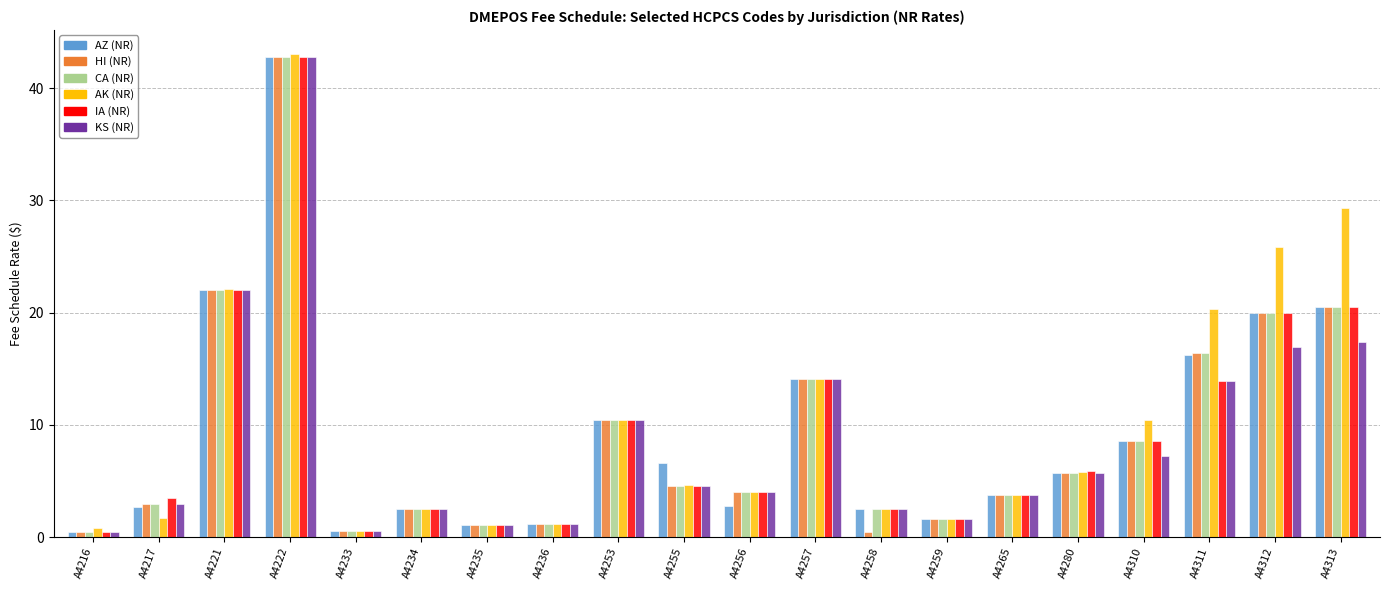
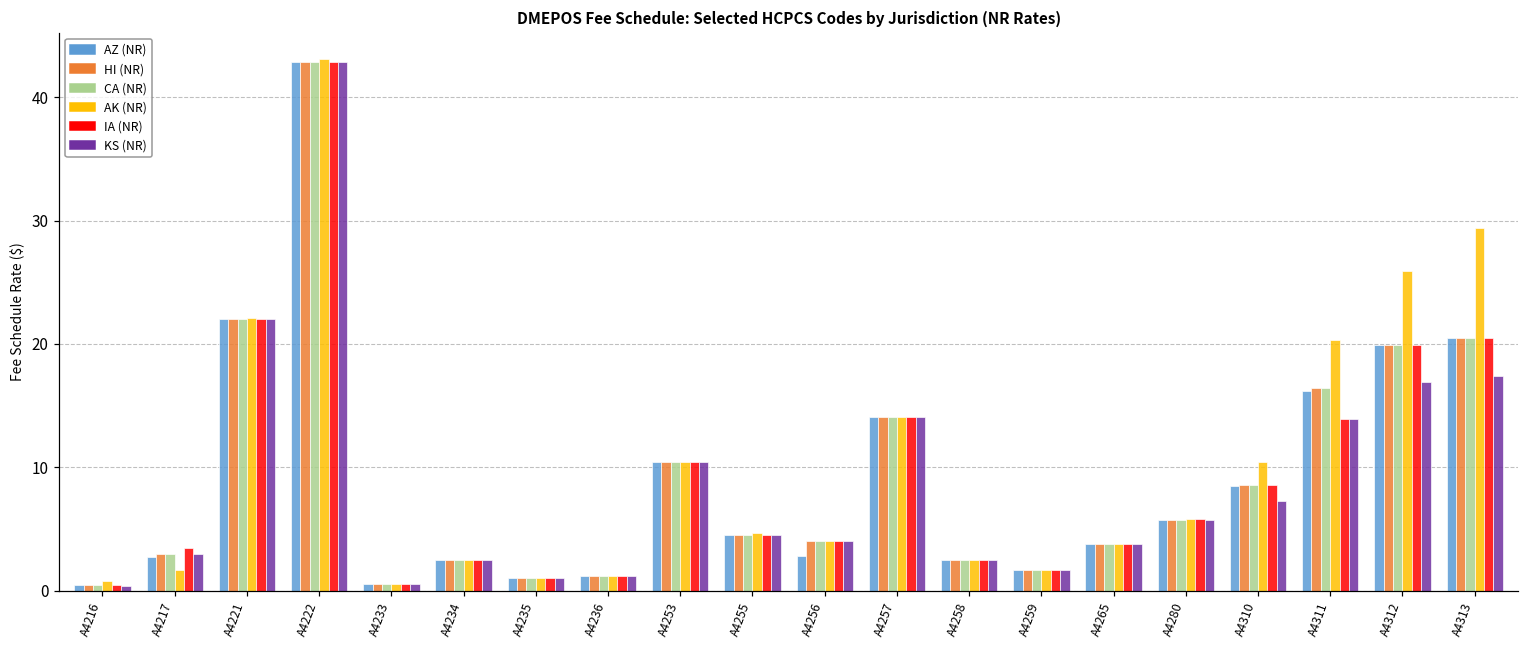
  {
    "AZ (NR)": {
      "A4216": 0.5,
      "A4217": 2.7,
      "A4221": 22.0,
      "A4222": 42.8,
      "A4233": 0.6,
      "A4234": 2.5,
      "A4235": 1.1,
      "A4236": 1.2,
      "A4253": 10.4,
-     "A4255": 6.6,
+     "A4255": 4.6,
      "A4256": 2.8,
      "A4257": 14.1,
      "A4258": 2.5,
      "A4259": 1.7,
      "A4265": 3.8,
      "A4280": 5.7,
      "A4310": 8.5,
      "A4311": 16.2,
      "A4312": 19.9,
      "A4313": 20.5
    },
    "HI (NR)": {
      "A4216": 0.5,
      "A4217": 3.0,
      "A4221": 22.0,
      "A4222": 42.8,
      "A4233": 0.6,
      "A4234": 2.5,
      "A4235": 1.1,
      "A4236": 1.2,
      "A4253": 10.4,
      "A4255": 4.6,
      "A4256": 4.0,
      "A4257": 14.1,
-     "A4258": 0.4,
+     "A4258": 2.5,
      "A4259": 1.7,
      "A4265": 3.8,
      "A4280": 5.7,
      "A4310": 8.5,
      "A4311": 16.4,
      "A4312": 19.9,
      "A4313": 20.5
    },
    "CA (NR)": {
      "A4216": 0.5,
      "A4217": 3.0,
      "A4221": 22.0,
      "A4222": 42.8,
      "A4233": 0.6,
      "A4234": 2.5,
      "A4235": 1.1,
      "A4236": 1.2,
      "A4253": 10.4,
      "A4255": 4.6,
      "A4256": 4.0,
      "A4257": 14.1,
      "A4258": 2.5,
      "A4259": 1.7,
      "A4265": 3.8,
      "A4280": 5.7,
      "A4310": 8.5,
      "A4311": 16.4,
      "A4312": 19.9,
      "A4313": 20.5
    },
    "AK (NR)": {
      "A4216": 0.8,
      "A4217": 1.7,
      "A4221": 22.1,
      "A4222": 43.1,
      "A4233": 0.6,
      "A4234": 2.5,
      "A4235": 1.1,
      "A4236": 1.2,
      "A4253": 10.4,
      "A4255": 4.7,
      "A4256": 4.0,
      "A4257": 14.1,
      "A4258": 2.5,
      "A4259": 1.7,
      "A4265": 3.8,
      "A4280": 5.8,
      "A4310": 10.4,
      "A4311": 20.3,
      "A4312": 25.9,
      "A4313": 29.4
    },
    "IA (NR)": {
      "A4216": 0.5,
      "A4217": 3.5,
      "A4221": 22.0,
      "A4222": 42.8,
      "A4233": 0.6,
      "A4234": 2.5,
      "A4235": 1.1,
      "A4236": 1.2,
      "A4253": 10.4,
      "A4255": 4.6,
      "A4256": 4.0,
      "A4257": 14.1,
      "A4258": 2.5,
      "A4259": 1.7,
      "A4265": 3.8,
      "A4280": 5.9,
      "A4310": 8.5,
      "A4311": 13.9,
      "A4312": 19.9,
      "A4313": 20.5
    },
    "KS (NR)": {
      "A4216": 0.4,
      "A4217": 3.0,
      "A4221": 22.0,
      "A4222": 42.8,
      "A4233": 0.6,
      "A4234": 2.5,
      "A4235": 1.1,
      "A4236": 1.2,
      "A4253": 10.4,
      "A4255": 4.6,
      "A4256": 4.0,
      "A4257": 14.1,
      "A4258": 2.5,
      "A4259": 1.7,
      "A4265": 3.8,
      "A4280": 5.7,
      "A4310": 7.3,
      "A4311": 13.9,
      "A4312": 17.0,
      "A4313": 17.4
    }
  }
